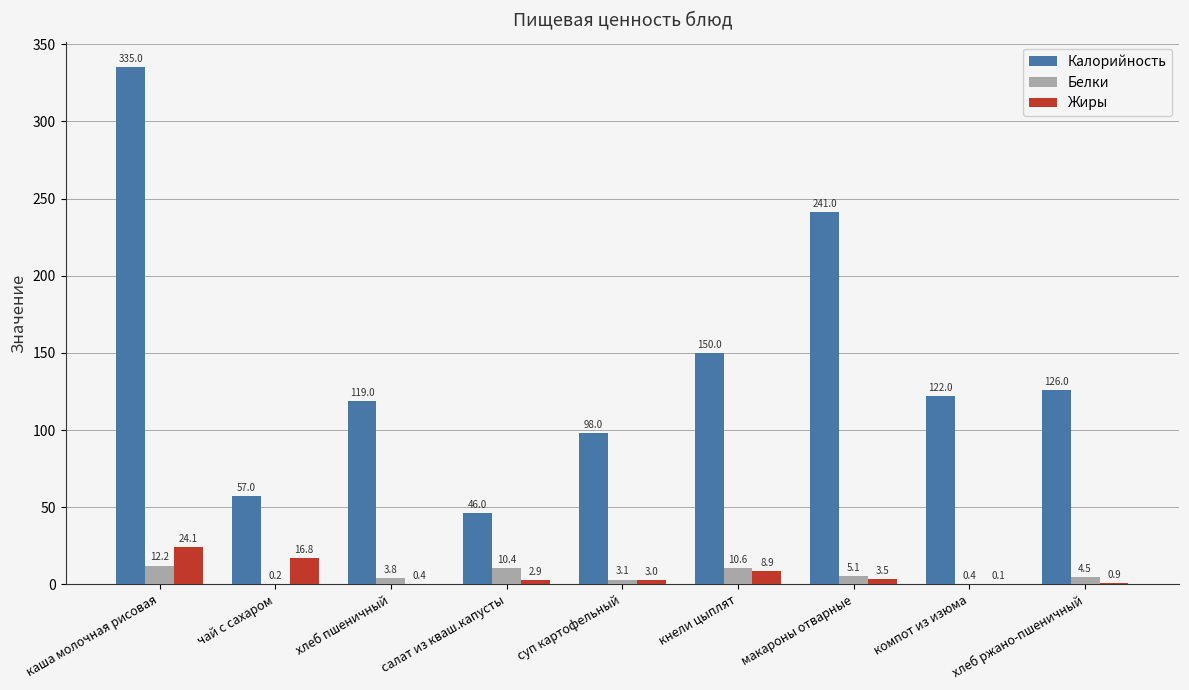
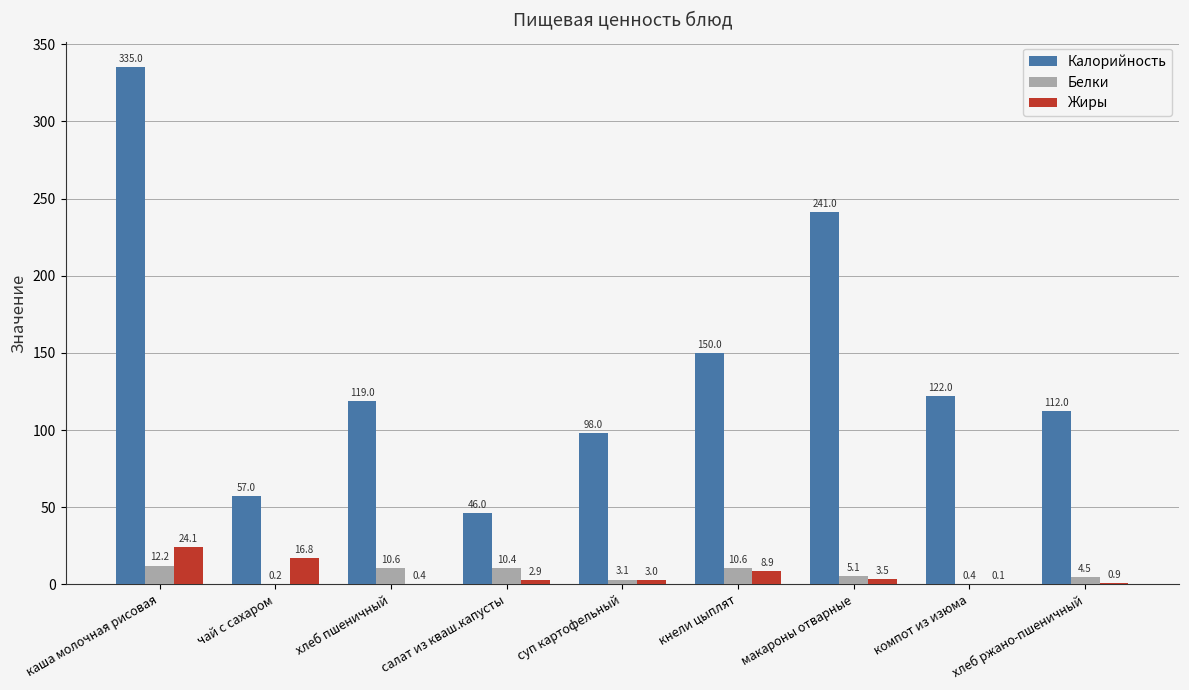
  {
    "Калорийность": {
      "каша молочная рисовая": 335.0,
      "чай с сахаром": 57.0,
      "хлеб пшеничный": 119.0,
      "салат из кваш.капусты": 46.0,
      "суп картофельный": 98.0,
      "кнели цыплят": 150.0,
      "макароны отварные": 241.0,
      "компот из изюма": 122.0,
-     "хлеб ржано-пшеничный": 126.0
+     "хлеб ржано-пшеничный": 112.0
    },
    "Белки": {
      "каша молочная рисовая": 12.2,
      "чай с сахаром": 0.2,
-     "хлеб пшеничный": 3.8,
+     "хлеб пшеничный": 10.6,
      "салат из кваш.капусты": 10.4,
      "суп картофельный": 3.1,
      "кнели цыплят": 10.6,
      "макароны отварные": 5.1,
      "компот из изюма": 0.4,
      "хлеб ржано-пшеничный": 4.5
    },
    "Жиры": {
      "каша молочная рисовая": 24.1,
      "чай с сахаром": 16.8,
      "хлеб пшеничный": 0.4,
      "салат из кваш.капусты": 2.9,
      "суп картофельный": 3.0,
      "кнели цыплят": 8.9,
      "макароны отварные": 3.5,
      "компот из изюма": 0.1,
      "хлеб ржано-пшеничный": 0.9
    }
  }
